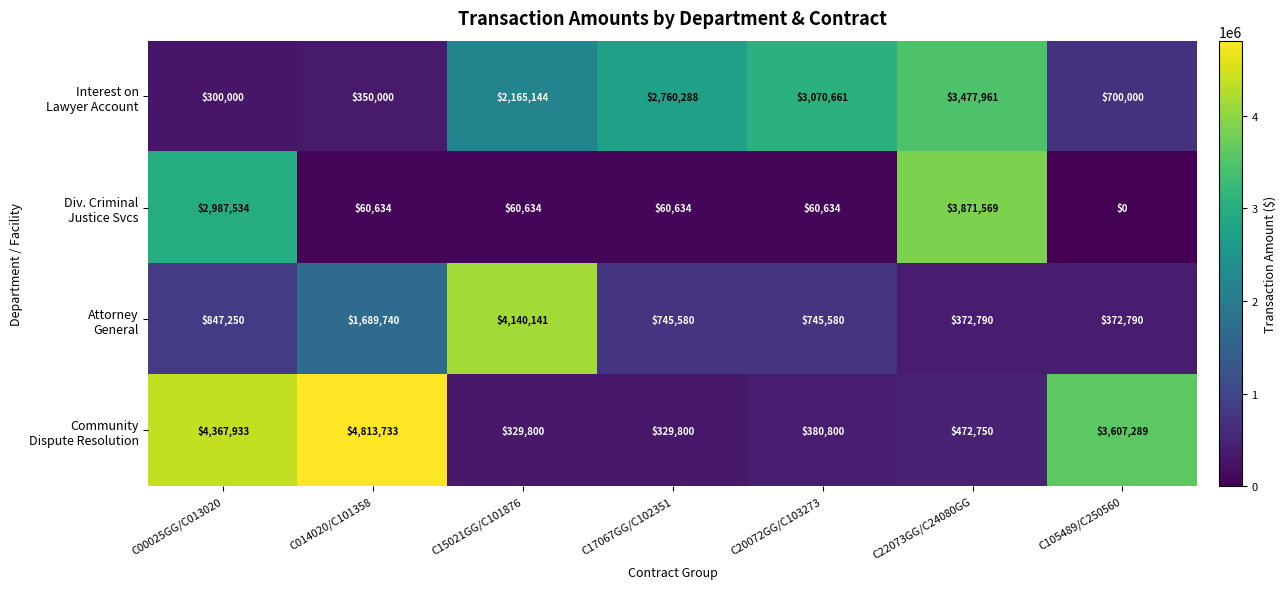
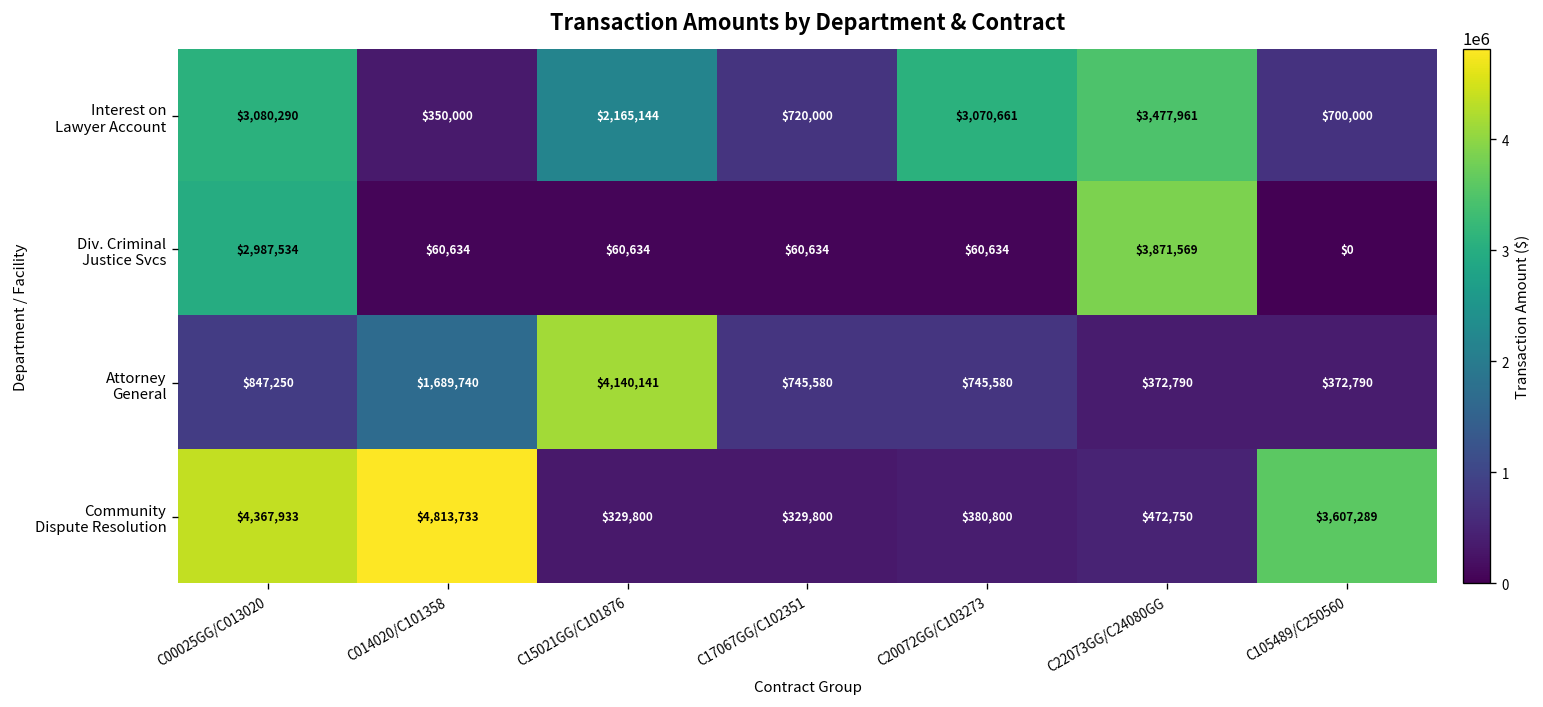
  {
    "Interest on Lawyer Account": {
-     "C00025GG/C013020": "$300,000",
+     "C00025GG/C013020": "$3,080,290",
      "C014020/C101358": "$350,000",
      "C15021GG/C101876": "$2,165,144",
-     "C17067GG/C102351": "$2,760,288",
+     "C17067GG/C102351": "$720,000",
      "C20072GG/C103273": "$3,070,661",
      "C22073GG/C24080GG": "$3,477,961",
      "C105489/C250560": "$700,000"
    },
    "Div. Criminal Justice Svcs": {
      "C00025GG/C013020": "$2,987,534",
      "C014020/C101358": "$60,634",
      "C15021GG/C101876": "$60,634",
      "C17067GG/C102351": "$60,634",
      "C20072GG/C103273": "$60,634",
      "C22073GG/C24080GG": "$3,871,569",
      "C105489/C250560": "$0"
    },
    "Attorney General": {
      "C00025GG/C013020": "$847,250",
      "C014020/C101358": "$1,689,740",
      "C15021GG/C101876": "$4,140,141",
      "C17067GG/C102351": "$745,580",
      "C20072GG/C103273": "$745,580",
      "C22073GG/C24080GG": "$372,790",
      "C105489/C250560": "$372,790"
    },
    "Community Dispute Resolution": {
      "C00025GG/C013020": "$4,367,933",
      "C014020/C101358": "$4,813,733",
      "C15021GG/C101876": "$329,800",
      "C17067GG/C102351": "$329,800",
      "C20072GG/C103273": "$380,800",
      "C22073GG/C24080GG": "$472,750",
      "C105489/C250560": "$3,607,289"
    }
  }
